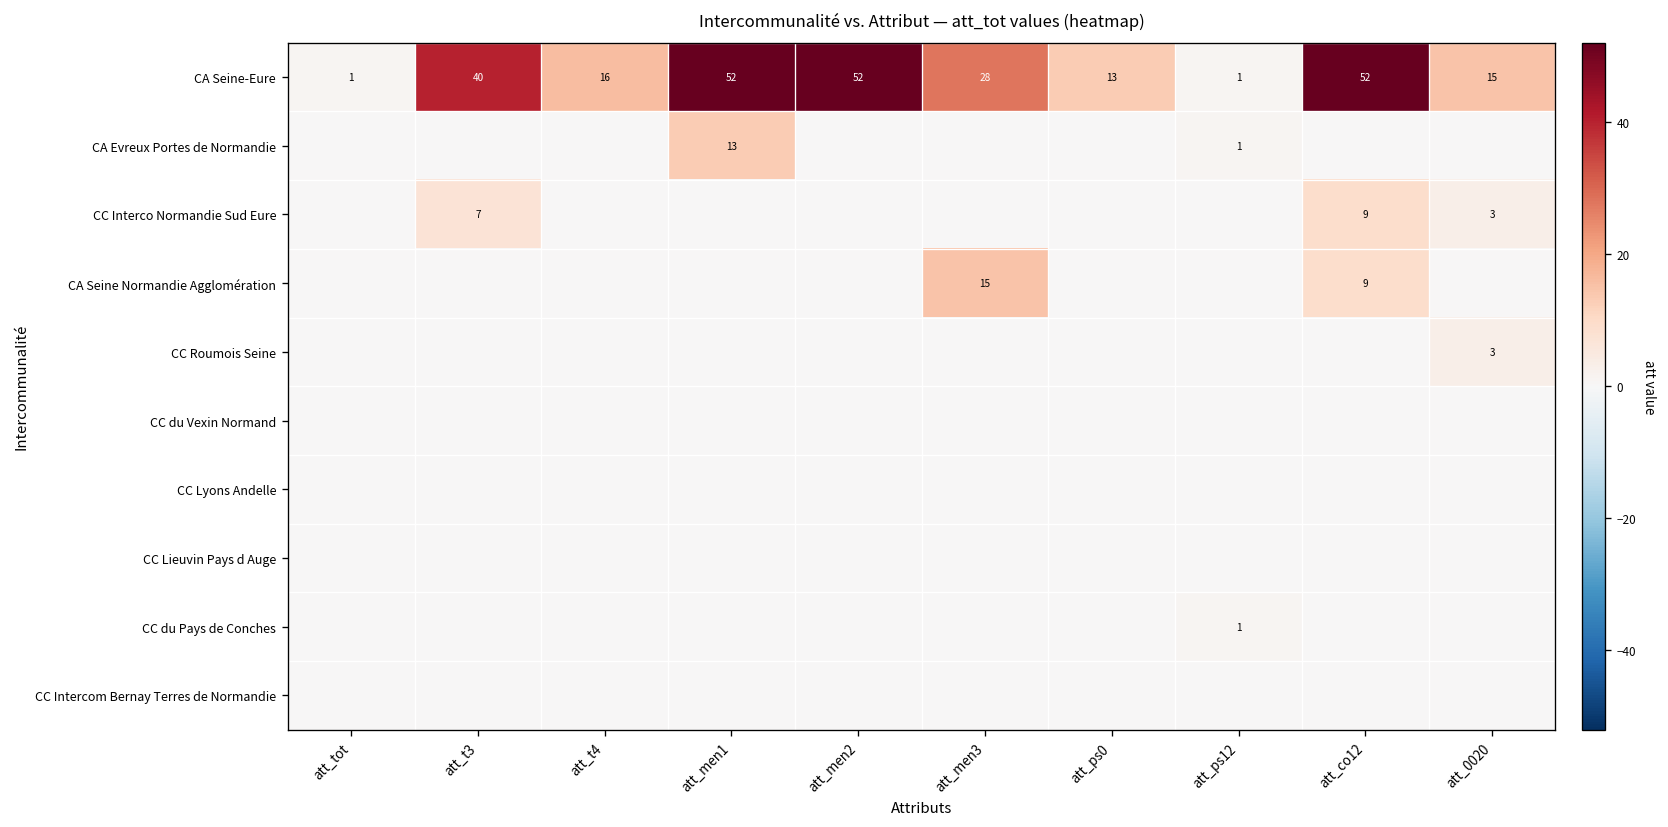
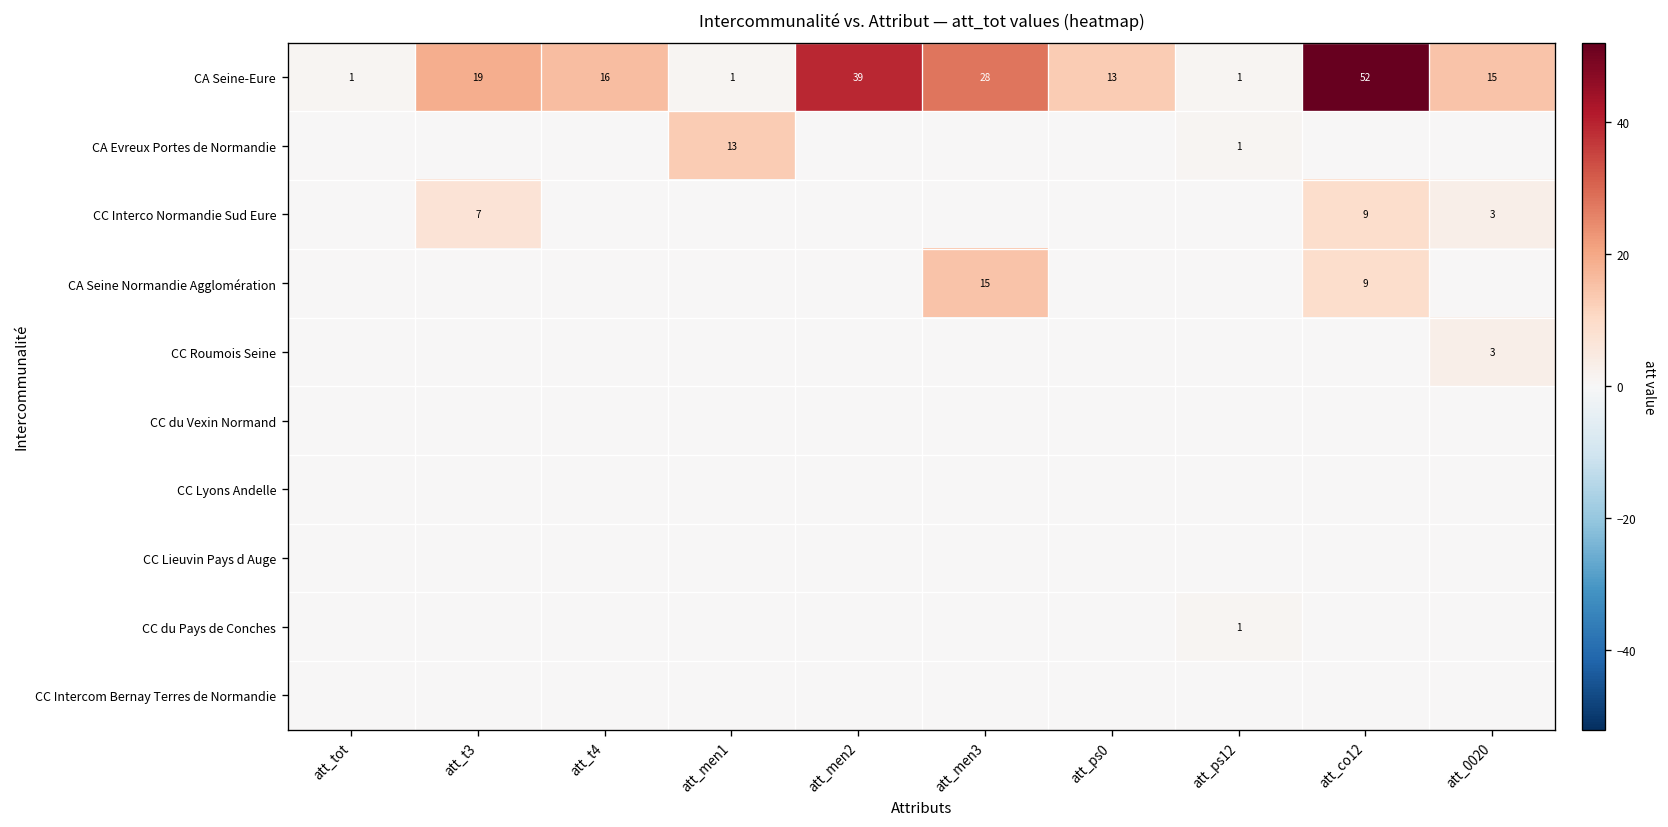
  {
    "CA Seine-Eure": {
      "att_tot": 1,
-     "att_t3": 40,
+     "att_t3": 19,
      "att_t4": 16,
-     "att_men1": 52,
-     "att_men2": 52,
+     "att_men1": 1,
+     "att_men2": 39,
      "att_men3": 28,
      "att_ps0": 13,
      "att_ps12": 1,
      "att_co12": 52,
      "att_0020": 15
    },
    "CA Evreux Portes de Normandie": {
      "att_men1": 13,
      "att_ps12": 1
    },
    "CC Interco Normandie Sud Eure": {
      "att_t3": 7,
      "att_co12": 9,
      "att_0020": 3
    },
    "CA Seine Normandie Agglomération": {
      "att_men3": 15,
      "att_co12": 9
    },
    "CC Roumois Seine": {
      "att_0020": 3
    },
    "CC du Pays de Conches": {
      "att_ps12": 1
    }
  }
